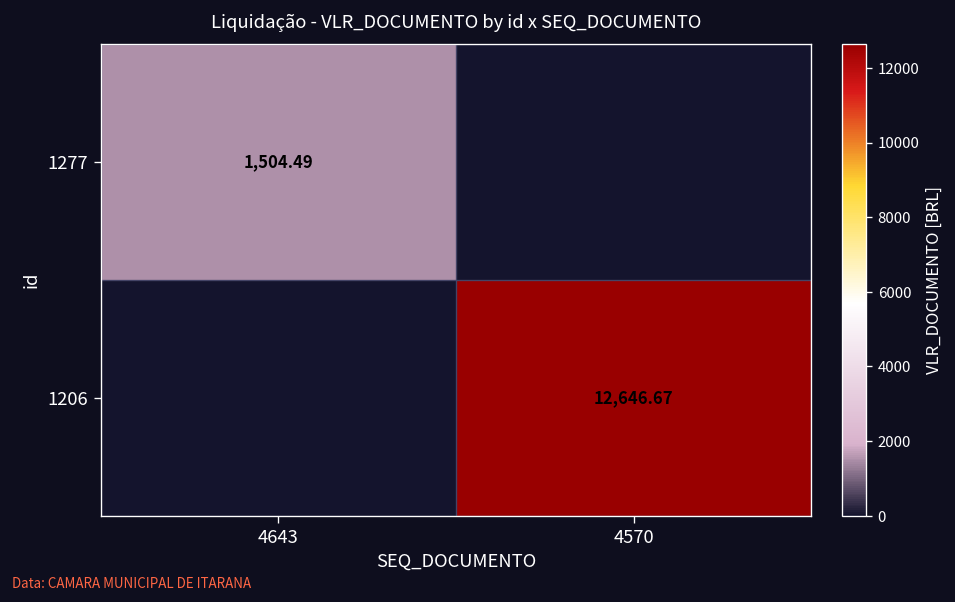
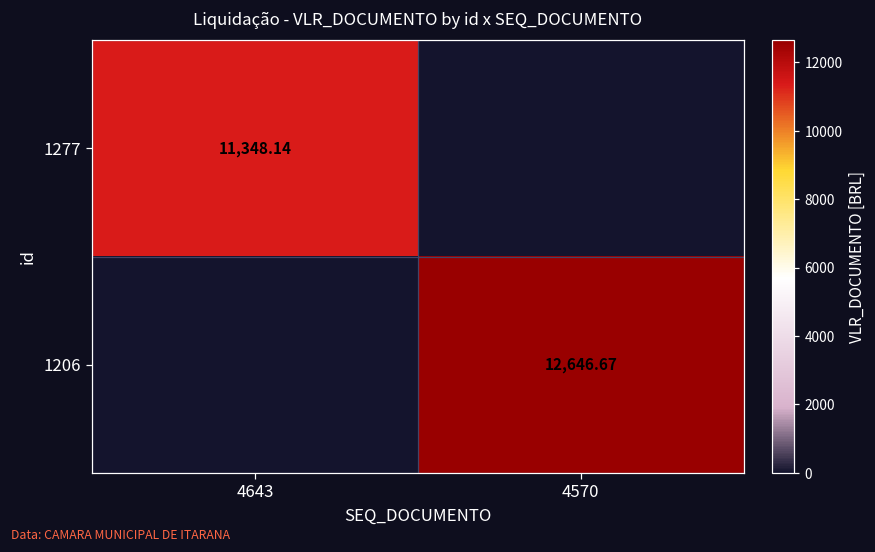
  {
    "1277": {
-     "4643": "1,504.49"
+     "4643": "11,348.14"
    },
    "1206": {
      "4570": "12,646.67"
    }
  }
